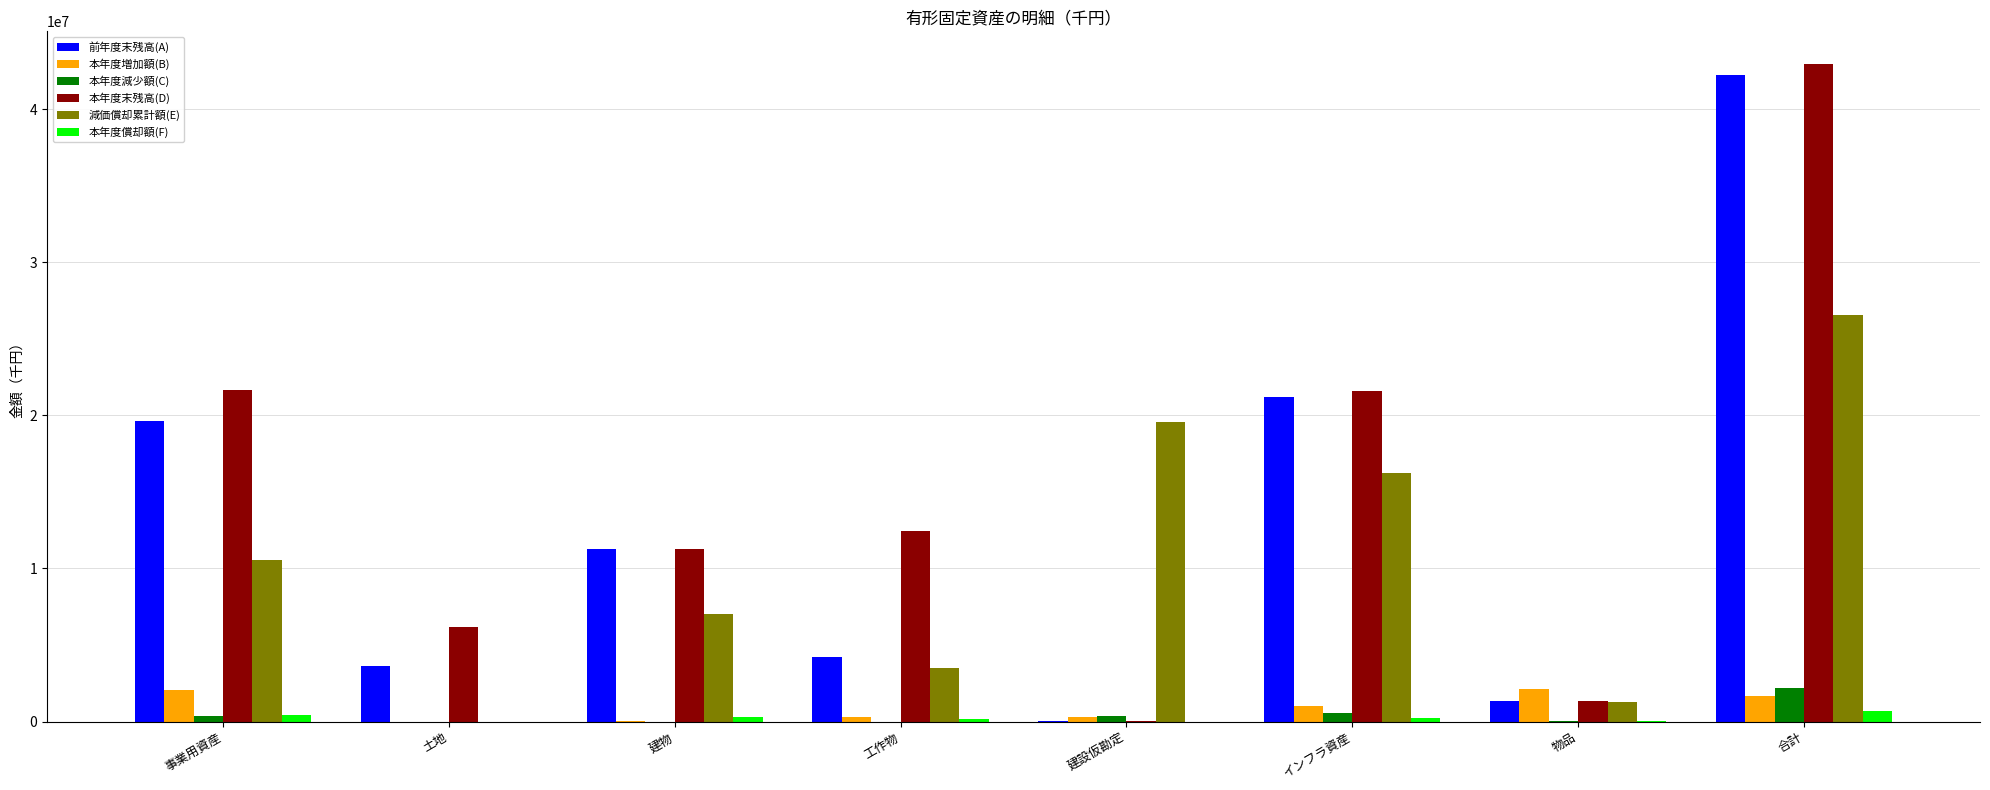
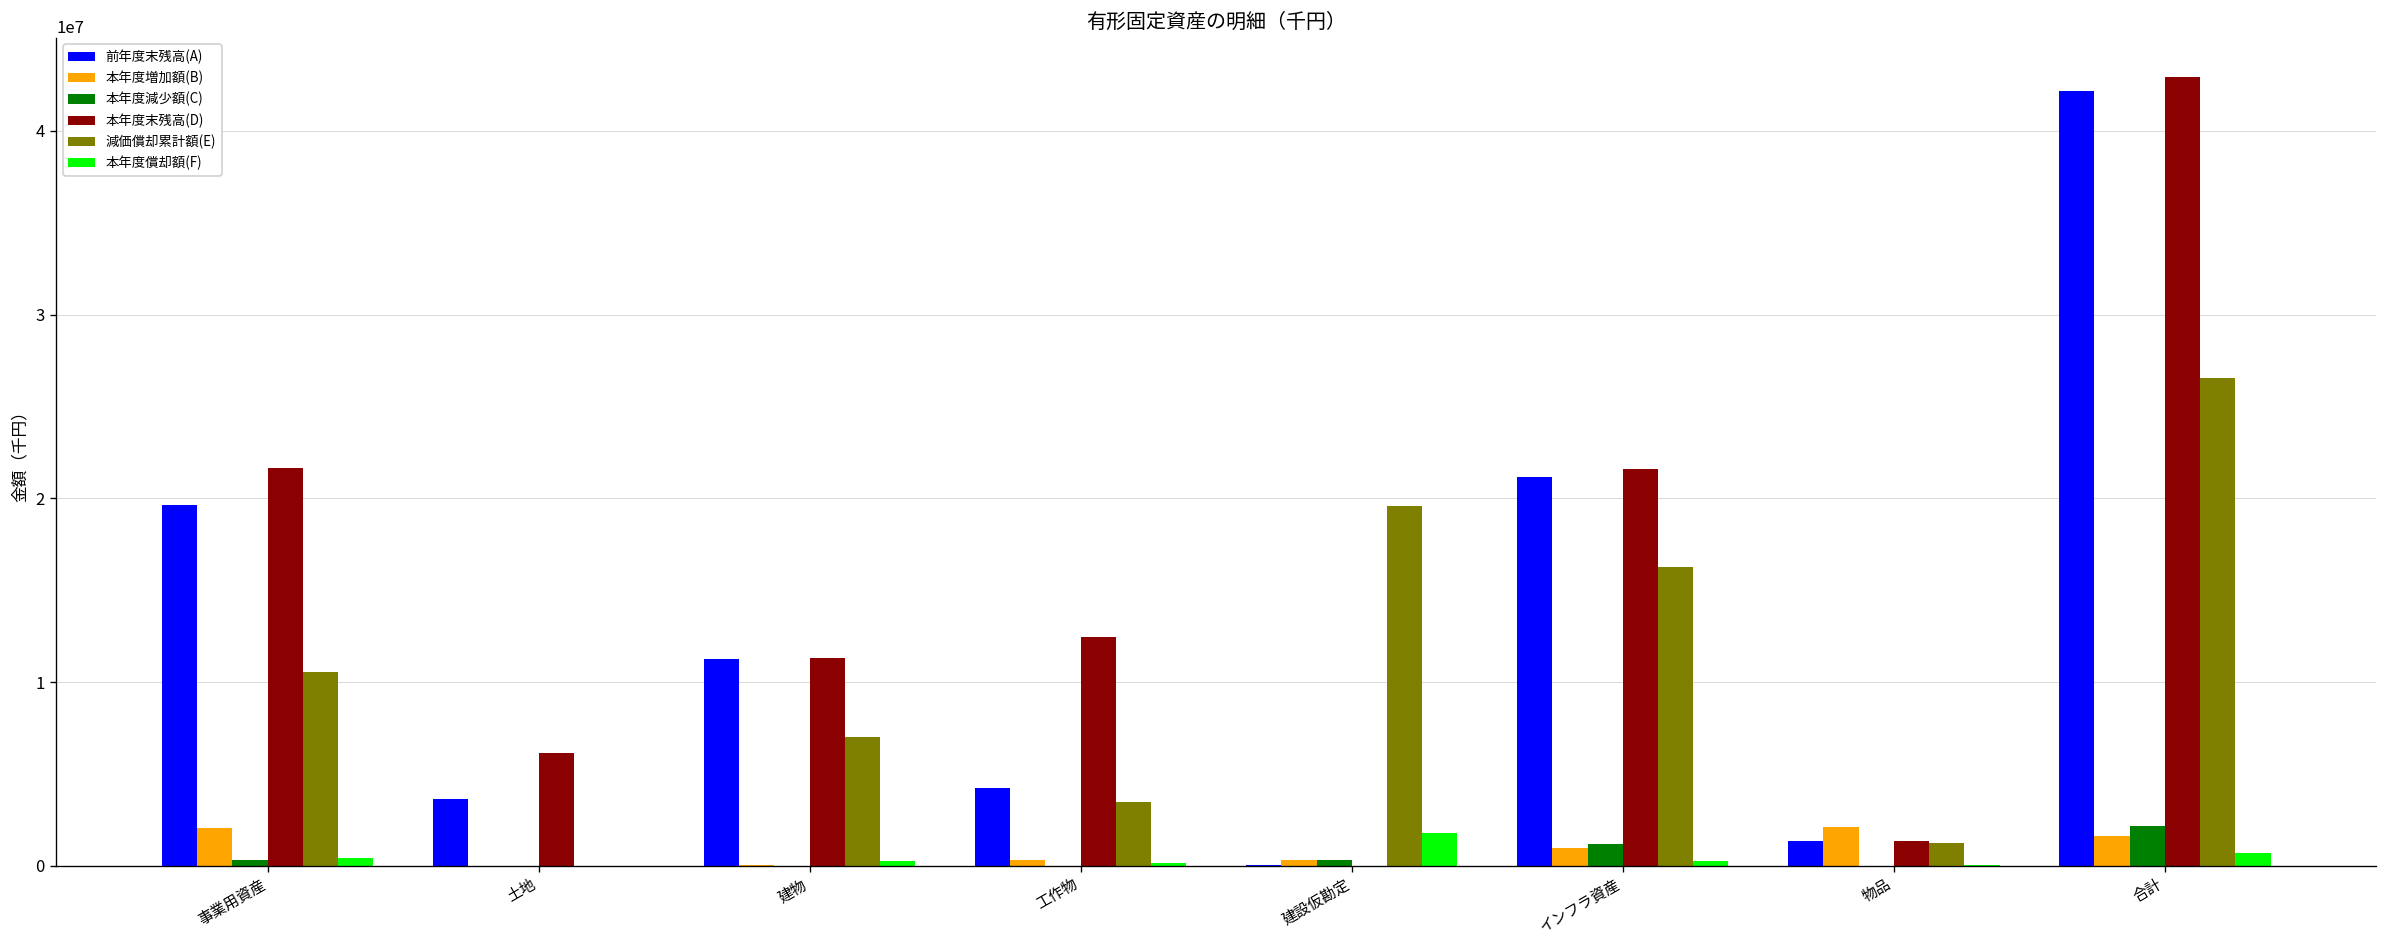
  {
    "前年度末残高(A)": {
      "事業用資産": 19600000,
      "土地": 3600000,
      "建物": 11300000,
      "工作物": 4200000,
      "インフラ資産": 21200000,
      "物品": 1400000,
      "合計": 42200000
    },
    "本年度増加額(B)": {
      "事業用資産": 2100000,
      "土地": 0,
      "工作物": 300000,
      "建設仮勘定": 300000,
      "インフラ資産": 1000000,
      "物品": 2100000,
      "合計": 1600000
    },
    "本年度減少額(C)": {
      "事業用資産": 300000,
      "土地": 0,
      "建物": 0,
      "工作物": 0,
      "建設仮勘定": 300000,
-     "インフラ資産": 600000,
+     "インフラ資産": 1200000,
      "合計": 2200000
    },
    "本年度末残高(D)": {
      "事業用資産": 21700000,
      "土地": 6200000,
      "建物": 11300000,
      "工作物": 12400000,
      "インフラ資産": 21600000,
      "物品": 1400000,
      "合計": 42900000
    },
    "減価償却累計額(E)": {
      "事業用資産": 10500000,
      "土地": 0,
      "建物": 7000000,
      "工作物": 3500000,
      "建設仮勘定": 19600000,
      "インフラ資産": 16300000,
      "物品": 1200000,
      "合計": 26600000
    },
    "本年度償却額(F)": {
      "事業用資産": 400000,
      "土地": 0,
      "建物": 300000,
-     "建設仮勘定": 0,
+     "建設仮勘定": 1800000,
      "インフラ資産": 300000,
      "合計": 700000
    }
  }
